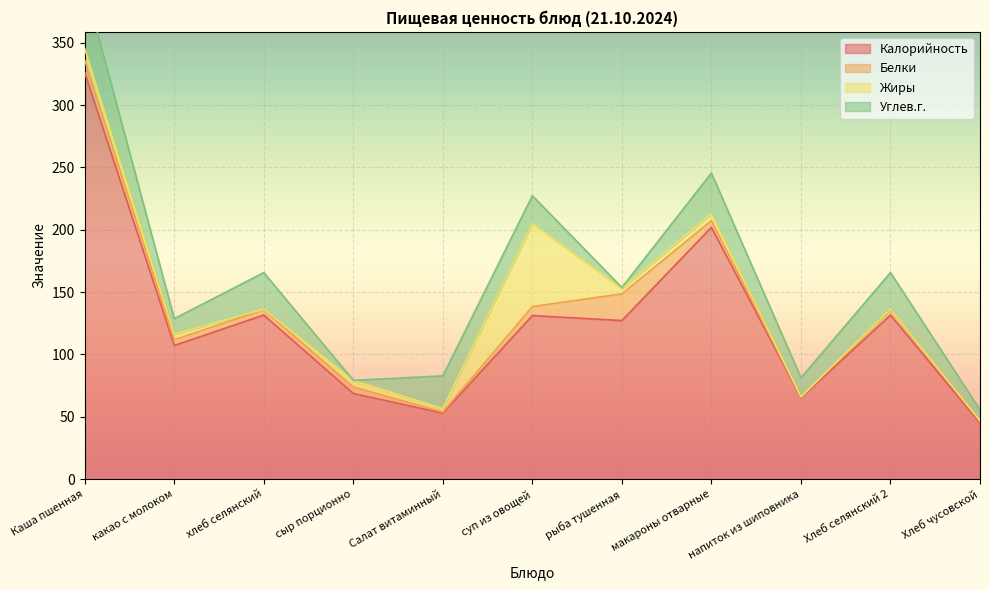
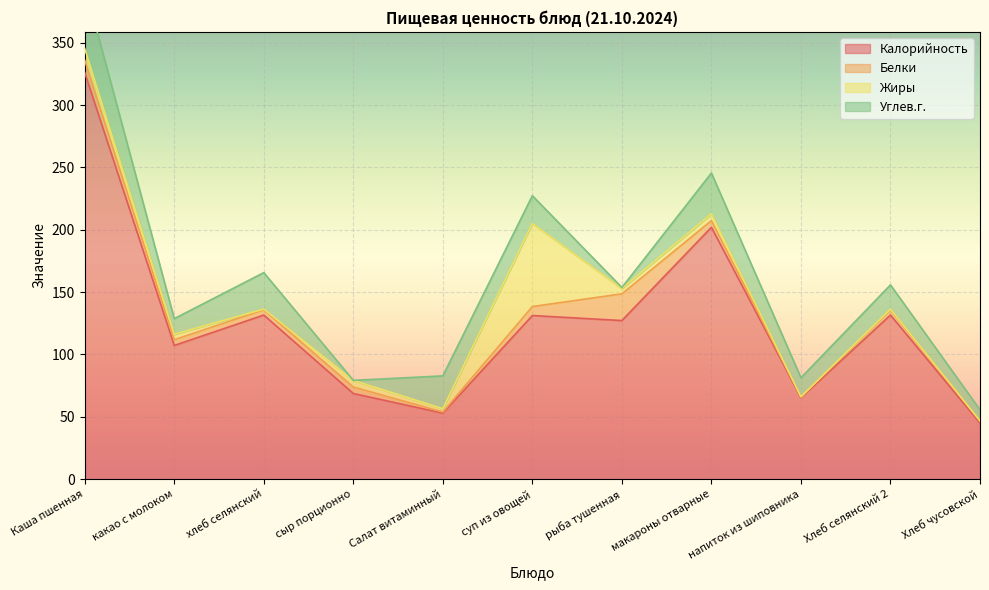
  {
    "Углев.г.": {
      "какао с молоком": 12,
      "хлеб селянский": 29,
      "Салат витаминный": 26,
      "суп из овощей": 22,
      "макароны отварные": 33,
      "напиток из шиповника": 15,
-     "Хлеб селянский 2": 29,
+     "Хлеб селянский 2": 19,
      "Хлеб чусовской": 9
    }
  }
